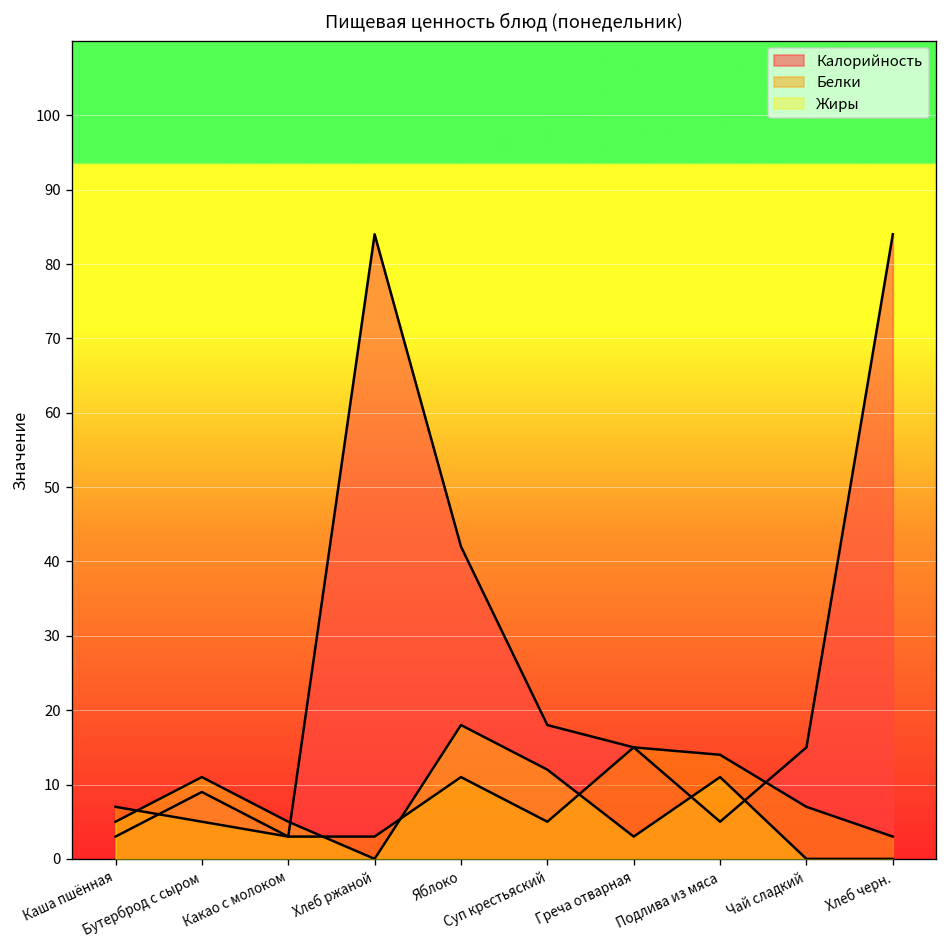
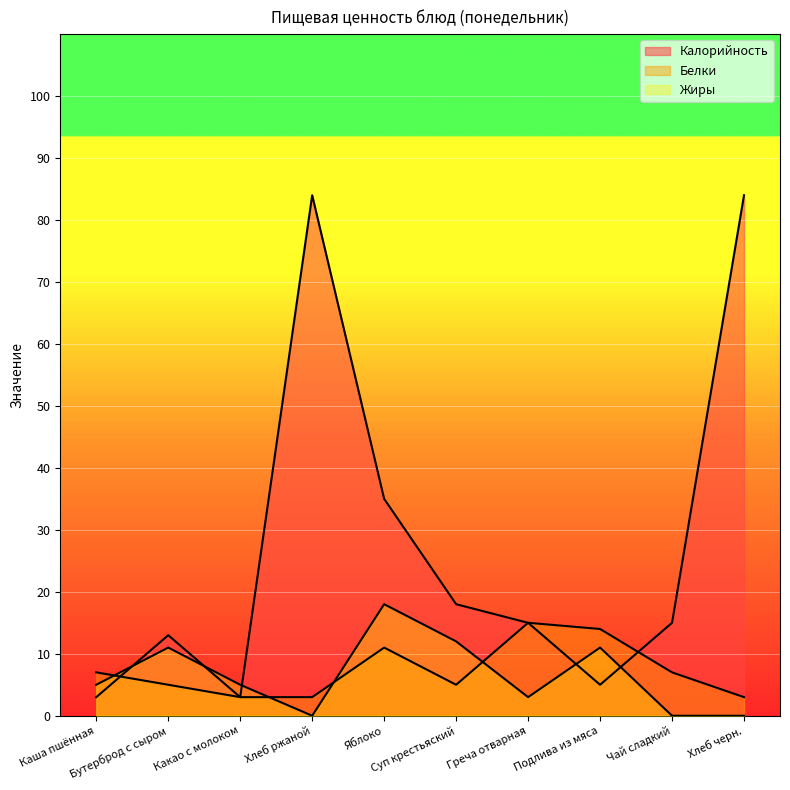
  {
    "Калорийность": {
      "Каша пшённая": 3,
-     "Бутерброд с сыром": 9,
+     "Бутерброд с сыром": 13,
      "Хлеб ржаной": 84,
-     "Яблоко": 42,
+     "Яблоко": 35,
      "Суп крестьяский": 18,
      "Подлива из мяса": 5,
      "Чай сладкий": 15,
      "Хлеб черн.": 84
    }
  }
